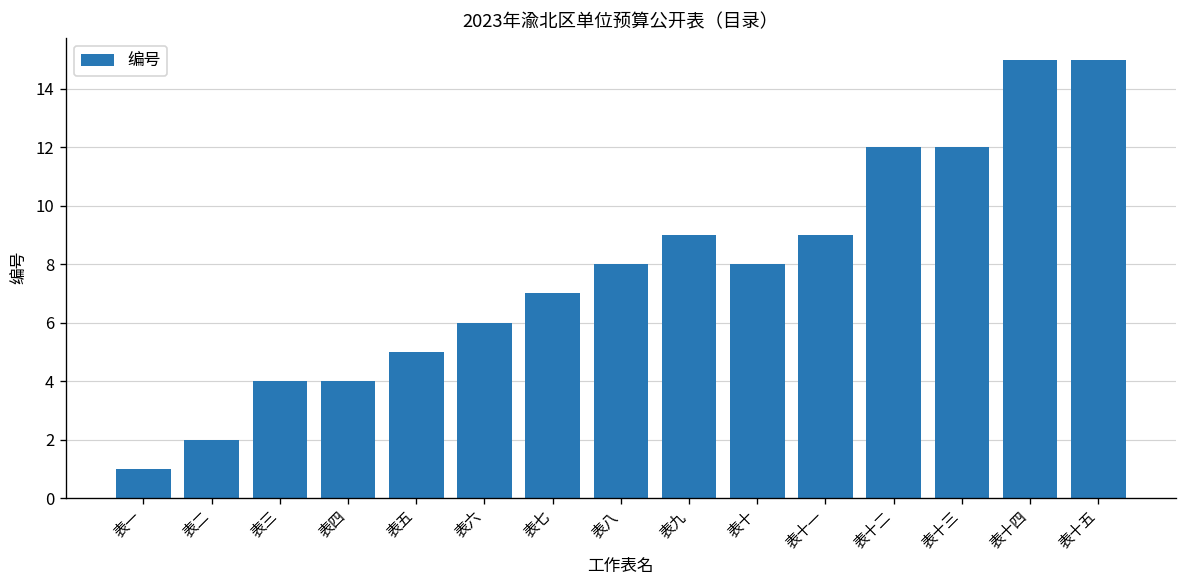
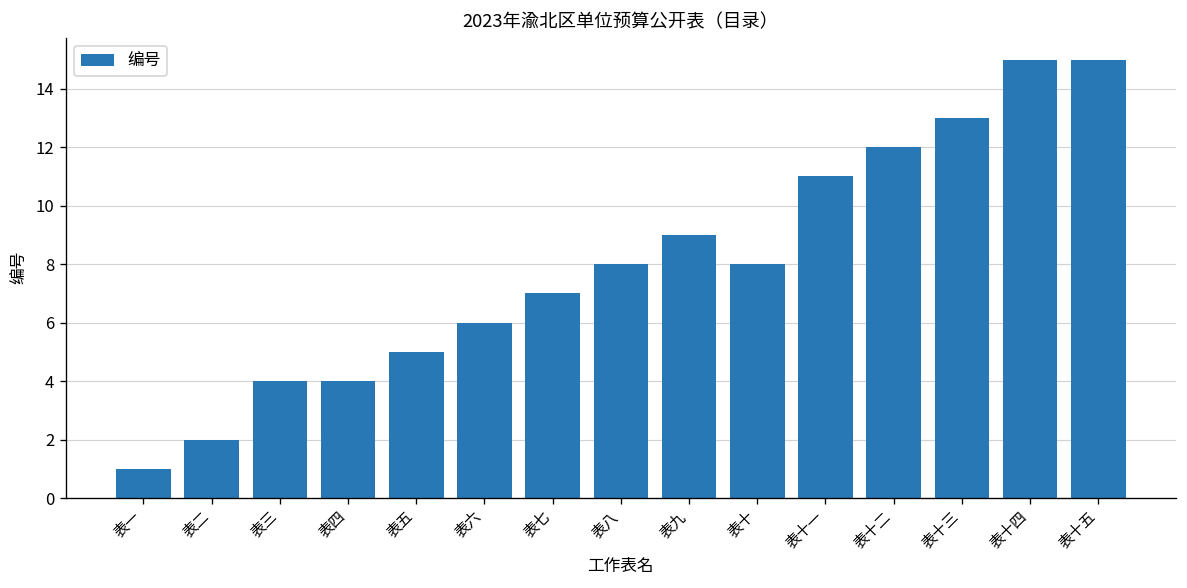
  {
    "表一": 1,
    "表二": 2,
    "表三": 4,
    "表四": 4,
    "表五": 5,
    "表六": 6,
    "表七": 7,
    "表八": 8,
    "表九": 9,
    "表十": 8,
-   "表十一": 9,
+   "表十一": 11,
    "表十二": 12,
-   "表十三": 12,
+   "表十三": 13,
    "表十四": 15,
    "表十五": 15
  }
